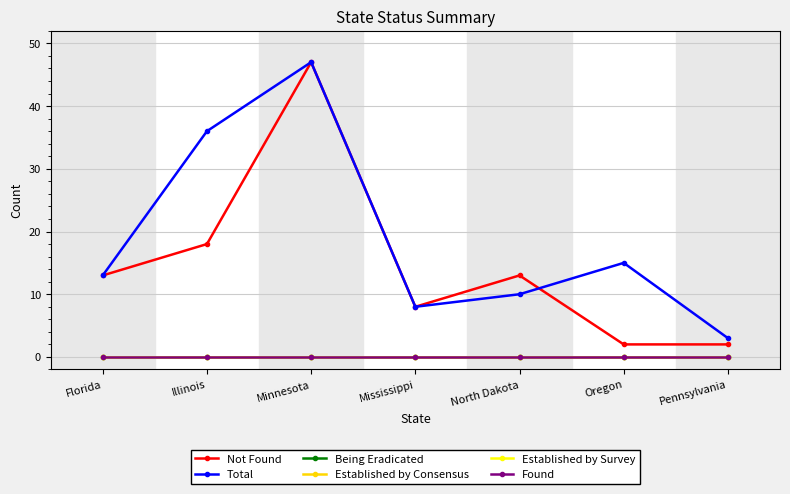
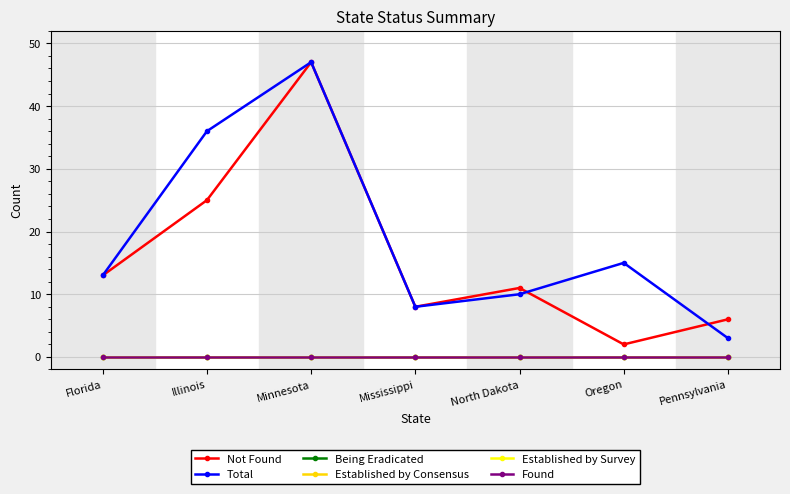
  {
    "Not Found": {
-     "Illinois": 18,
-     "North Dakota": 13,
+     "Illinois": 25,
+     "North Dakota": 11,
      "Oregon": 2,
-     "Pennsylvania": 2
+     "Pennsylvania": 6
    },
    "Total": {
      "Illinois": 36,
      "North Dakota": 10,
      "Oregon": 15,
      "Pennsylvania": 3
    },
    "Found": {
      "Florida": 0,
      "Illinois": 0,
      "Minnesota": 0,
      "Mississippi": 0,
      "North Dakota": 0,
      "Oregon": 0,
      "Pennsylvania": 0
    }
  }
